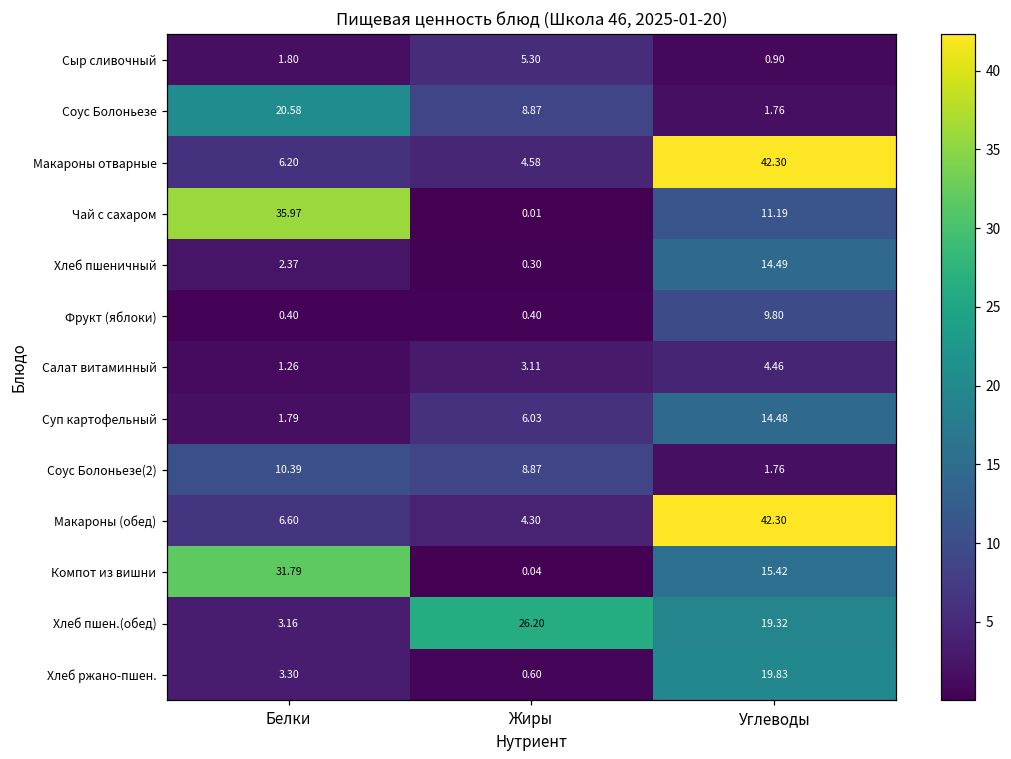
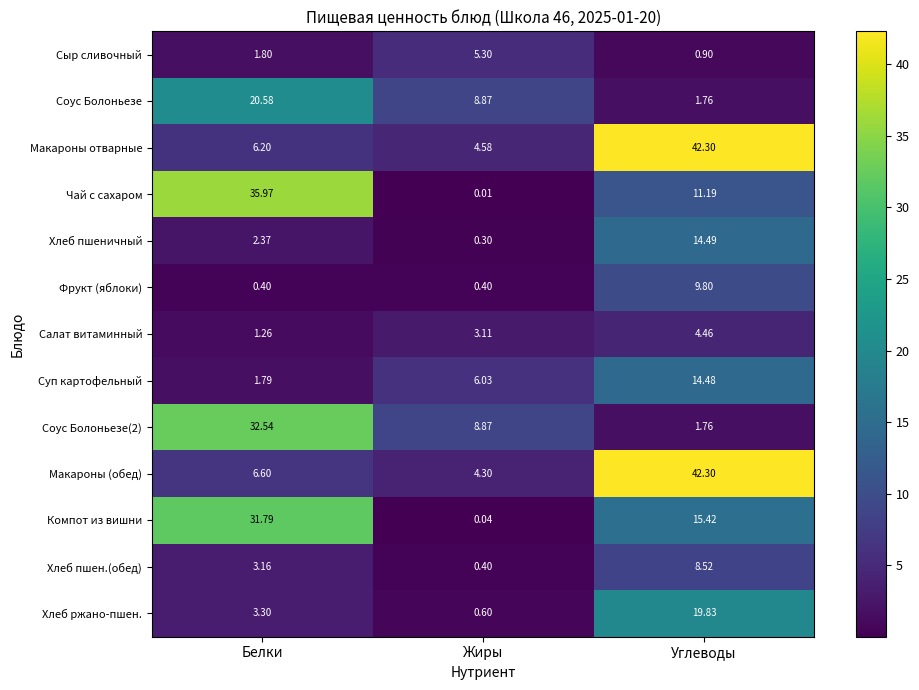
  {
    "Сыр сливочный": {
      "Белки": 1.80,
      "Жиры": 5.30,
      "Углеводы": 0.90
    },
    "Соус Болоньезе": {
      "Белки": 20.58,
      "Жиры": 8.87,
      "Углеводы": 1.76
    },
    "Макароны отварные": {
      "Белки": 6.20,
      "Жиры": 4.58,
      "Углеводы": 42.30
    },
    "Чай с сахаром": {
      "Белки": 35.97,
      "Жиры": 0.01,
      "Углеводы": 11.19
    },
    "Хлеб пшеничный": {
      "Белки": 2.37,
      "Жиры": 0.30,
      "Углеводы": 14.49
    },
    "Фрукт (яблоки)": {
      "Белки": 0.40,
      "Жиры": 0.40,
      "Углеводы": 9.80
    },
    "Салат витаминный": {
      "Белки": 1.26,
      "Жиры": 3.11,
      "Углеводы": 4.46
    },
    "Суп картофельный": {
      "Белки": 1.79,
      "Жиры": 6.03,
      "Углеводы": 14.48
    },
    "Соус Болоньезе(2)": {
-     "Белки": 10.39,
+     "Белки": 32.54,
      "Жиры": 8.87,
      "Углеводы": 1.76
    },
    "Макароны (обед)": {
      "Белки": 6.60,
      "Жиры": 4.30,
      "Углеводы": 42.30
    },
    "Компот из вишни": {
      "Белки": 31.79,
      "Жиры": 0.04,
      "Углеводы": 15.42
    },
    "Хлеб пшен.(обед)": {
      "Белки": 3.16,
-     "Жиры": 26.20,
-     "Углеводы": 19.32
+     "Жиры": 0.40,
+     "Углеводы": 8.52
    },
    "Хлеб ржано-пшен.": {
      "Белки": 3.30,
      "Жиры": 0.60,
      "Углеводы": 19.83
    }
  }
